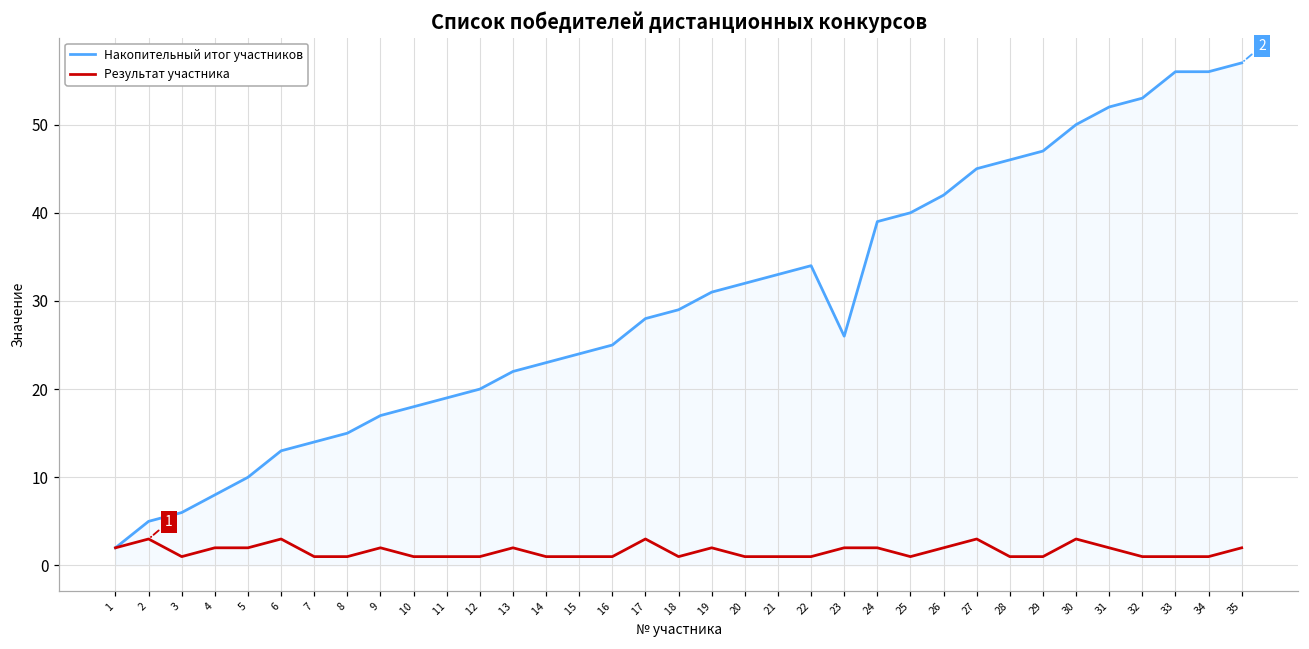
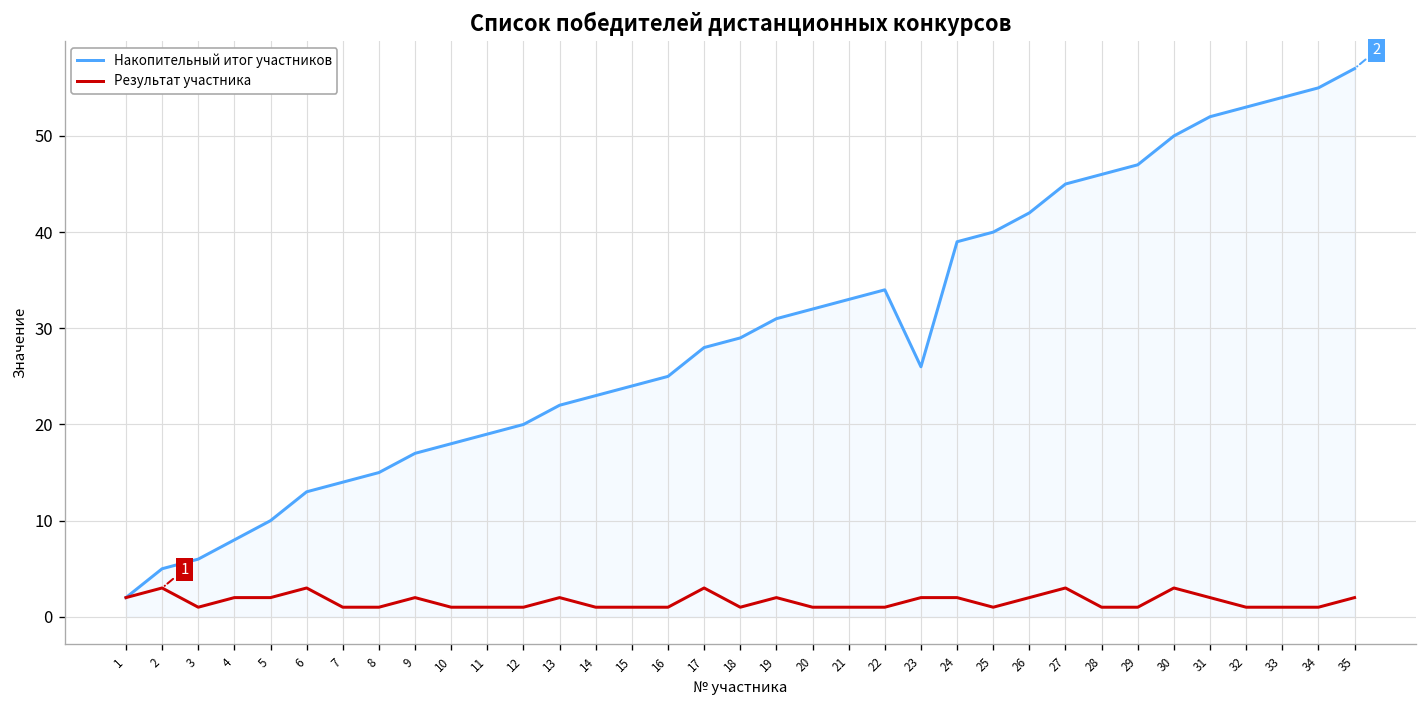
  {
    "Накопительный итог участников": {
      "3": 6,
      "4": 8,
      "5": 10,
      "6": 13,
      "7": 14,
      "8": 15,
      "9": 17,
      "10": 18,
      "11": 19,
      "12": 20,
      "13": 22,
      "14": 23,
      "15": 24,
      "16": 25,
      "17": 28,
      "18": 29,
      "19": 31,
      "20": 32,
      "21": 33,
      "22": 34,
      "23": 26,
      "24": 39,
      "25": 40,
      "26": 42,
      "27": 45,
      "28": 46,
      "29": 47,
      "30": 50,
      "31": 52,
      "32": 53,
-     "33": 56,
-     "34": 56,
+     "33": 54,
+     "34": 55,
      "35": 57
    },
    "Результат участника": {
      "2": 3,
      "4": 2,
      "5": 2,
      "6": 3,
      "7": 1,
      "8": 1,
      "9": 2,
      "10": 1,
      "11": 1,
      "12": 1,
      "13": 2,
      "14": 1,
      "15": 1,
      "16": 1,
      "17": 3,
      "18": 1,
      "19": 2,
      "20": 1,
      "21": 1,
      "22": 1,
      "23": 2,
      "24": 2,
      "25": 1,
      "26": 2,
      "27": 3,
      "28": 1,
      "29": 1,
      "30": 3,
      "31": 2,
      "32": 1,
      "33": 1,
      "34": 1,
      "35": 2
    }
  }
